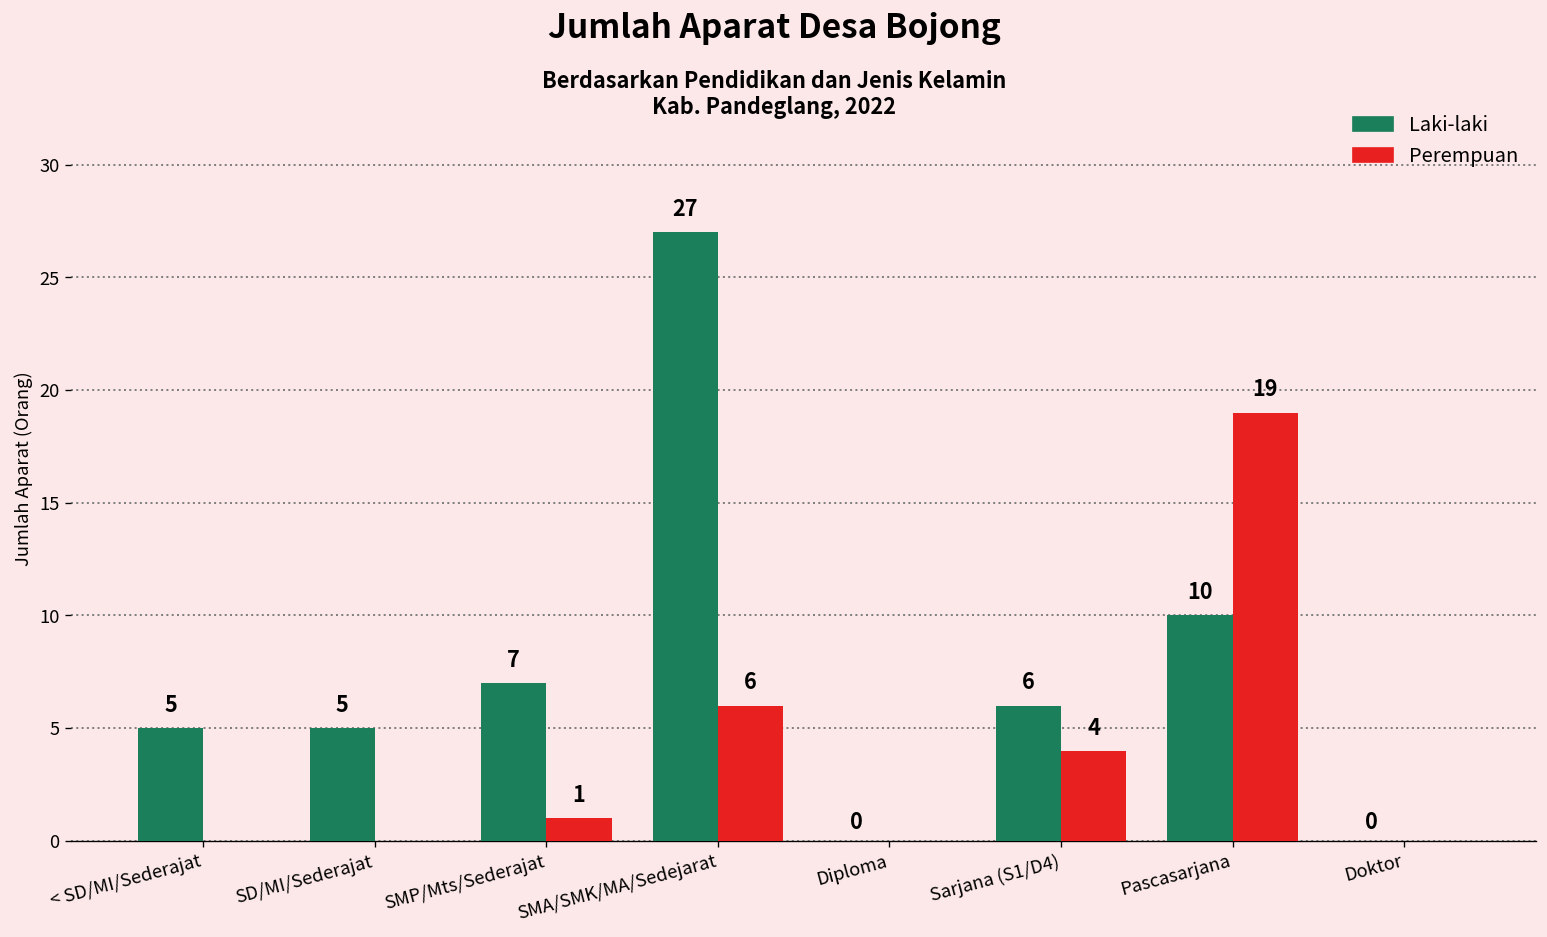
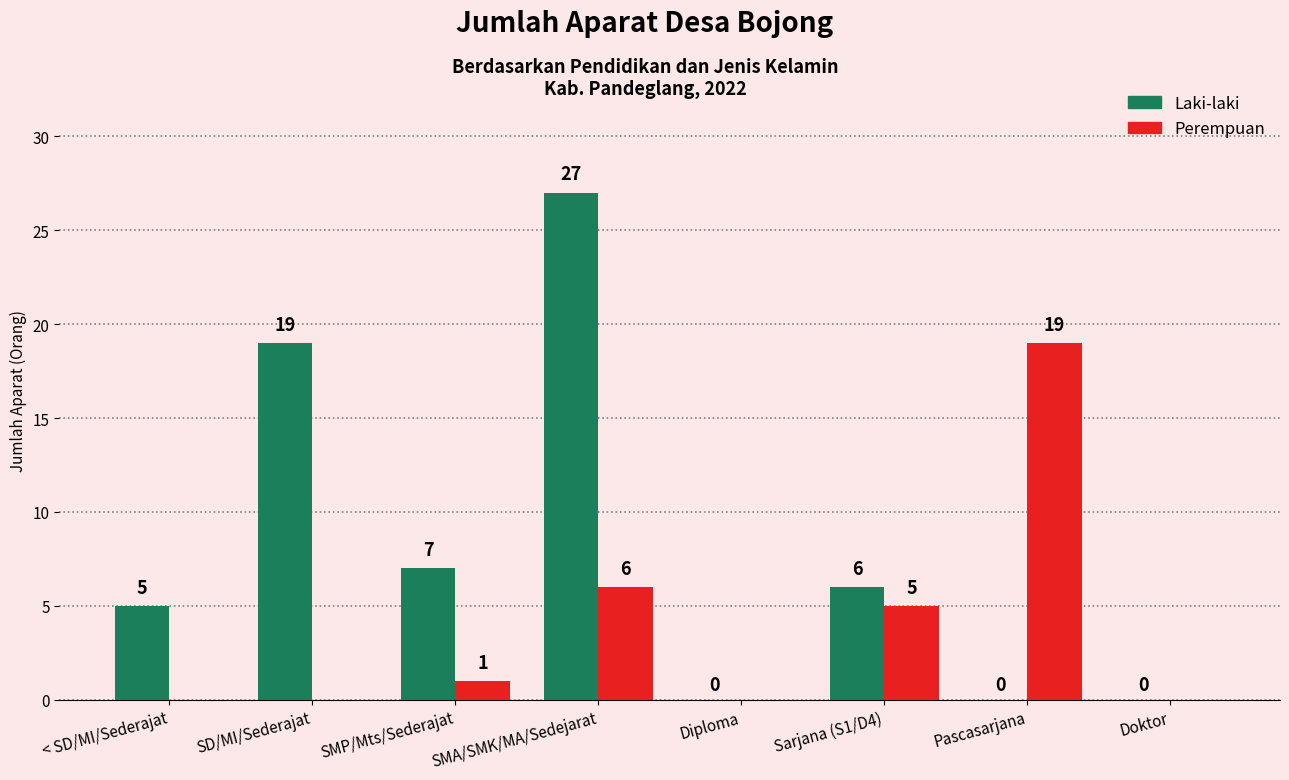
  {
    "Laki-laki": {
      "< SD/MI/Sederajat": 5,
-     "SD/MI/Sederajat": 5,
+     "SD/MI/Sederajat": 19,
      "SMP/Mts/Sederajat": 7,
      "SMA/SMK/MA/Sedejarat": 27,
      "Diploma": 0,
      "Sarjana (S1/D4)": 6,
-     "Pascasarjana": 10,
+     "Pascasarjana": 0,
      "Doktor": 0
    },
    "Perempuan": {
      "SMP/Mts/Sederajat": 1,
      "SMA/SMK/MA/Sedejarat": 6,
-     "Sarjana (S1/D4)": 4,
+     "Sarjana (S1/D4)": 5,
      "Pascasarjana": 19
    }
  }
